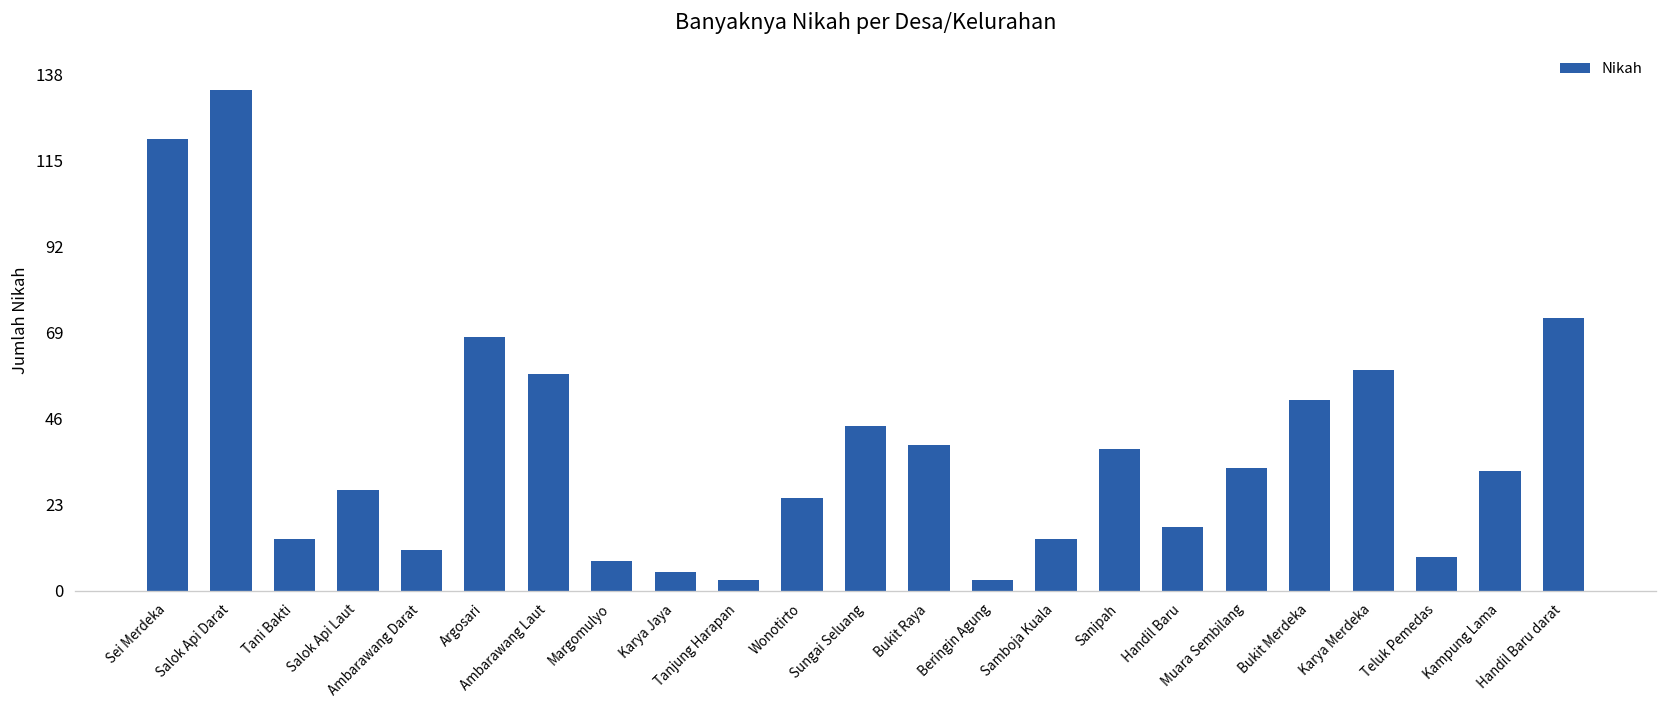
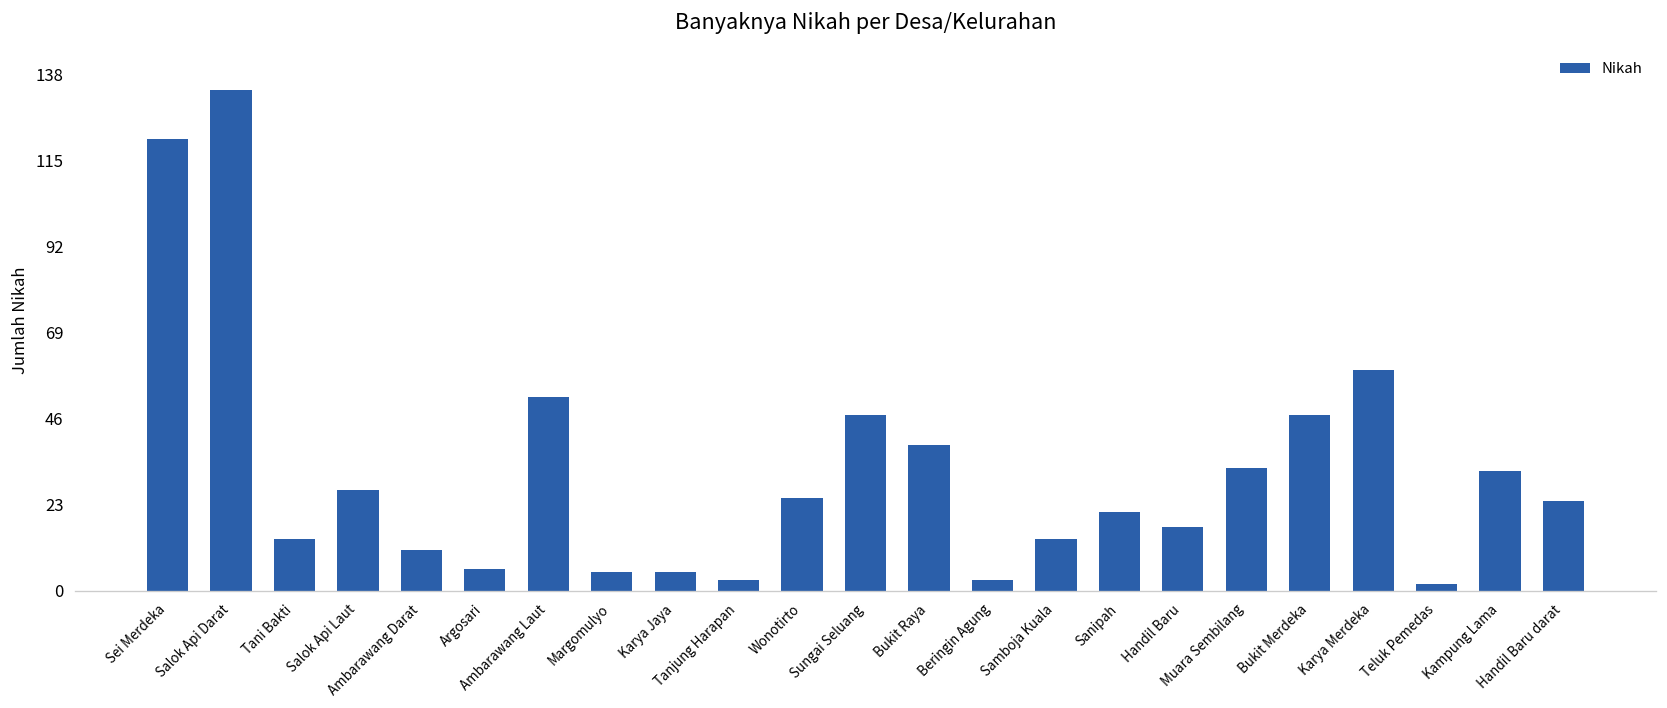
  {
    "Sei Merdeka": 121,
    "Salok Api Darat": 134,
    "Tani Bakti": 14,
    "Salok Api Laut": 27,
    "Ambarawang Darat": 11,
-   "Argosari": 68,
-   "Ambarawang Laut": 58,
-   "Margomulyo": 8,
+   "Argosari": 6,
+   "Ambarawang Laut": 52,
+   "Margomulyo": 5,
    "Karya Jaya": 5,
    "Tanjung Harapan": 3,
    "Wonotirto": 25,
-   "Sungai Seluang": 44,
+   "Sungai Seluang": 47,
    "Bukit Raya": 39,
    "Beringin Agung": 3,
    "Samboja Kuala": 14,
-   "Sanipah": 38,
+   "Sanipah": 21,
    "Handil Baru": 17,
    "Muara Sembilang": 33,
-   "Bukit Merdeka": 51,
+   "Bukit Merdeka": 47,
    "Karya Merdeka": 59,
-   "Teluk Pemedas": 9,
+   "Teluk Pemedas": 2,
    "Kampung Lama": 32,
-   "Handil Baru darat": 73
+   "Handil Baru darat": 24
  }
